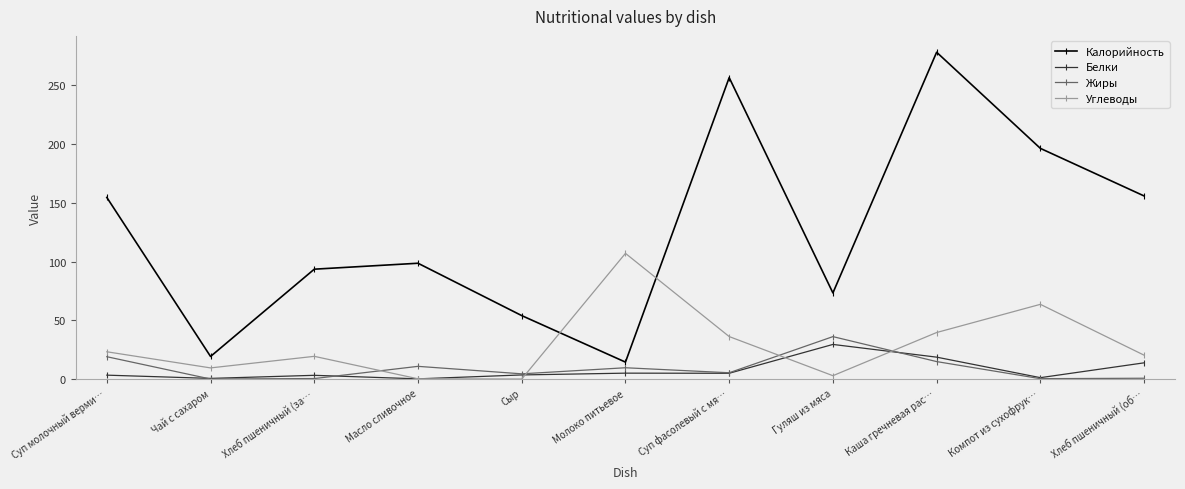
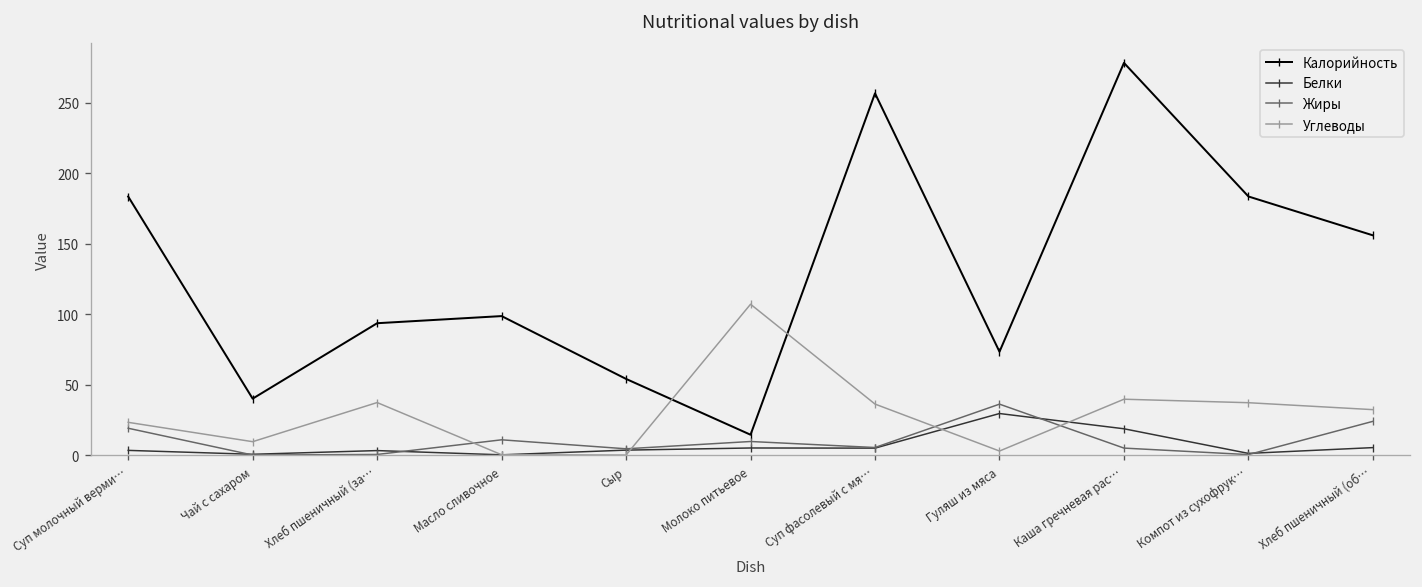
  {
    "Калорийность": {
-     "Суп молочный верми…": 155,
-     "Чай с сахаром": 19,
+     "Суп молочный верми…": 183,
+     "Чай с сахаром": 40,
      "Хлеб пшеничный (за…": 94,
      "Масло сливочное": 99,
      "Сыр": 54,
      "Молоко питьевое": 14,
      "Суп фасолевый с мя…": 257,
      "Гуляш из мяса": 73,
      "Каша гречневая рас…": 278,
-     "Компот из сухофрук…": 196,
+     "Компот из сухофрук…": 183,
      "Хлеб пшеничный (об…": 156
    },
    "Белки": {
      "Суп молочный верми…": 3,
      "Хлеб пшеничный (за…": 3,
      "Молоко питьевое": 5,
      "Гуляш из мяса": 29,
      "Каша гречневая рас…": 19,
-     "Хлеб пшеничный (об…": 14
+     "Хлеб пшеничный (об…": 5
    },
    "Жиры": {
      "Суп молочный верми…": 19,
      "Хлеб пшеничный (за…": 0,
      "Масло сливочное": 11,
      "Молоко питьевое": 10,
      "Гуляш из мяса": 36,
-     "Каша гречневая рас…": 15,
-     "Хлеб пшеничный (об…": 1
+     "Каша гречневая рас…": 5,
+     "Хлеб пшеничный (об…": 24
    },
    "Углеводы": {
      "Суп молочный верми…": 23,
      "Чай с сахаром": 9,
-     "Хлеб пшеничный (за…": 19,
+     "Хлеб пшеничный (за…": 37,
      "Сыр": 0,
      "Молоко питьевое": 107,
      "Суп фасолевый с мя…": 36,
      "Гуляш из мяса": 3,
      "Каша гречневая рас…": 40,
-     "Компот из сухофрук…": 64,
-     "Хлеб пшеничный (об…": 20
+     "Компот из сухофрук…": 37,
+     "Хлеб пшеничный (об…": 32
    }
  }
